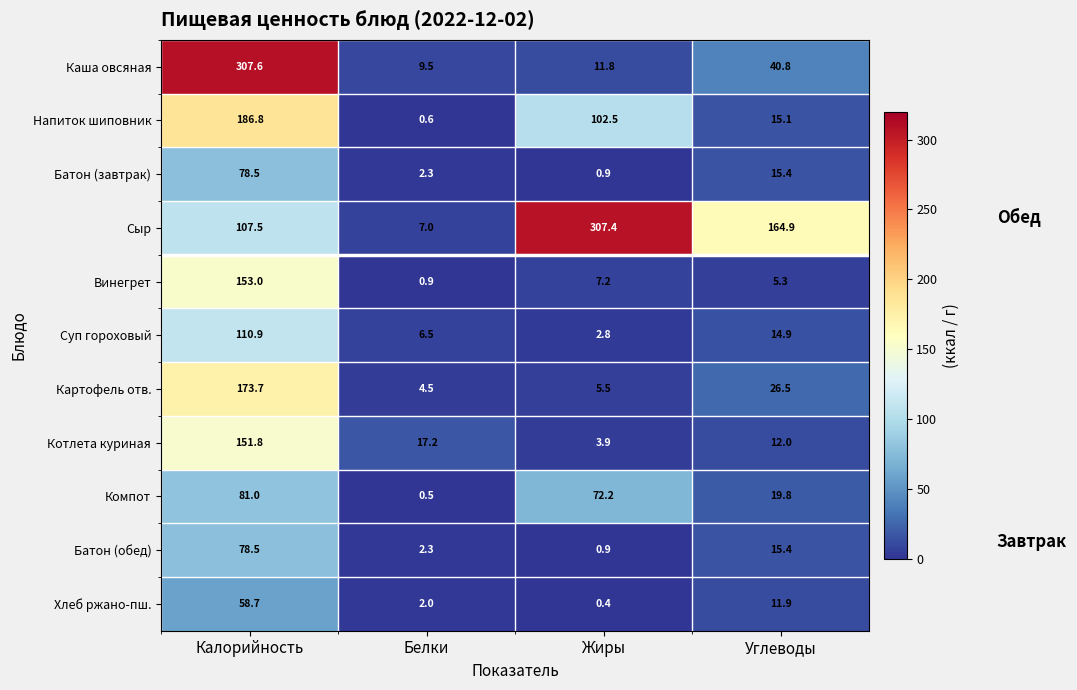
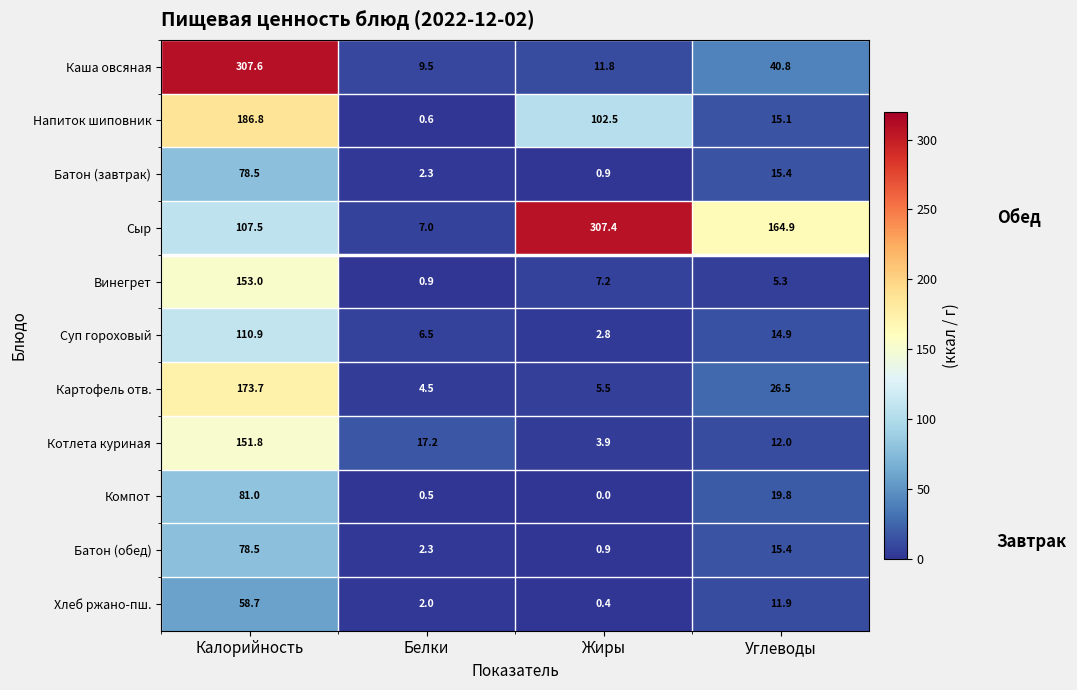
  {
    "Каша овсяная": {
      "Калорийность": 307.6,
      "Белки": 9.5,
      "Жиры": 11.8,
      "Углеводы": 40.8
    },
    "Напиток шиповник": {
      "Калорийность": 186.8,
      "Белки": 0.6,
      "Жиры": 102.5,
      "Углеводы": 15.1
    },
    "Батон (завтрак)": {
      "Калорийность": 78.5,
      "Белки": 2.3,
      "Жиры": 0.9,
      "Углеводы": 15.4
    },
    "Сыр": {
      "Калорийность": 107.5,
      "Белки": 7.0,
      "Жиры": 307.4,
      "Углеводы": 164.9
    },
    "Винегрет": {
      "Калорийность": 153.0,
      "Белки": 0.9,
      "Жиры": 7.2,
      "Углеводы": 5.3
    },
    "Суп гороховый": {
      "Калорийность": 110.9,
      "Белки": 6.5,
      "Жиры": 2.8,
      "Углеводы": 14.9
    },
    "Картофель отв.": {
      "Калорийность": 173.7,
      "Белки": 4.5,
      "Жиры": 5.5,
      "Углеводы": 26.5
    },
    "Котлета куриная": {
      "Калорийность": 151.8,
      "Белки": 17.2,
      "Жиры": 3.9,
      "Углеводы": 12.0
    },
    "Компот": {
      "Калорийность": 81.0,
      "Белки": 0.5,
-     "Жиры": 72.2,
+     "Жиры": 0.0,
      "Углеводы": 19.8
    },
    "Батон (обед)": {
      "Калорийность": 78.5,
      "Белки": 2.3,
      "Жиры": 0.9,
      "Углеводы": 15.4
    },
    "Хлеб ржано-пш.": {
      "Калорийность": 58.7,
      "Белки": 2.0,
      "Жиры": 0.4,
      "Углеводы": 11.9
    }
  }
